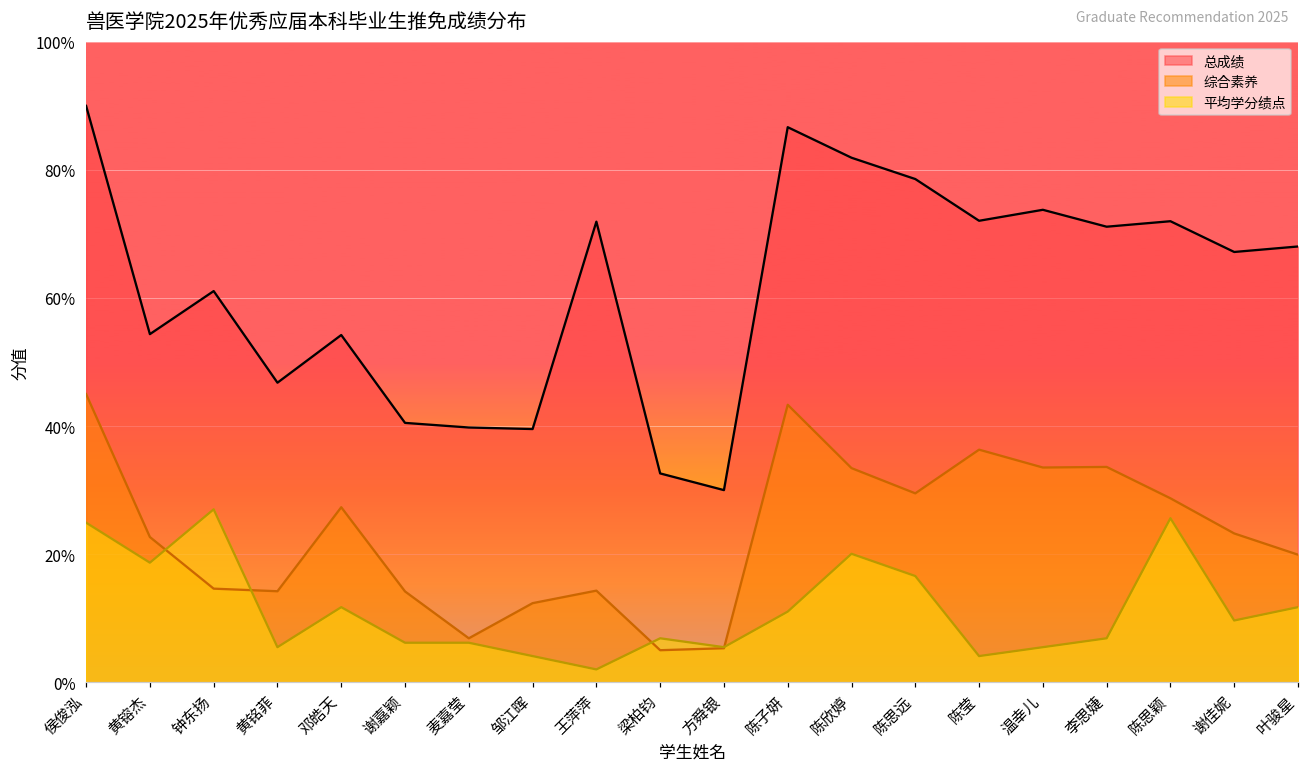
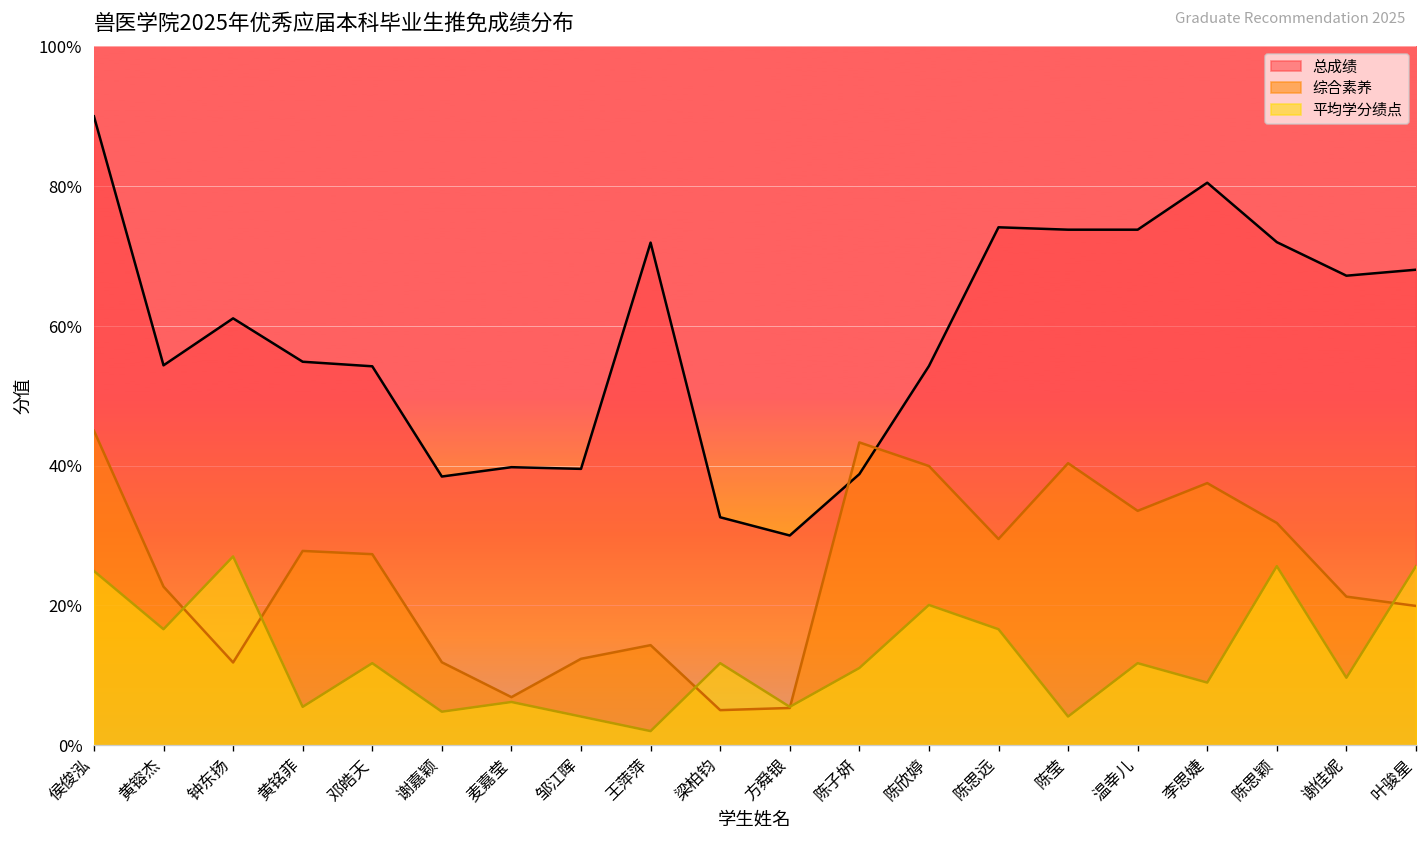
  {
    "总成绩": {
      "侯俊泓": "90%",
      "黄镕杰": "54%",
      "钟东扬": "61%",
-     "黄铭菲": "47%",
+     "黄铭菲": "55%",
      "邓皓天": "54%",
-     "谢嘉颖": "40%",
+     "谢嘉颖": "38%",
      "麦嘉莹": "40%",
      "邹江晖": "40%",
      "王萍萍": "72%",
      "梁柏钧": "33%",
      "方舜银": "30%",
-     "陈子妍": "87%",
-     "陈欣婷": "82%",
-     "陈思远": "79%",
-     "陈莹": "72%",
+     "陈子妍": "39%",
+     "陈欣婷": "54%",
+     "陈思远": "74%",
+     "陈莹": "74%",
      "温幸儿": "74%",
-     "李思婕": "71%",
+     "李思婕": "80%",
      "陈思颖": "72%",
      "谢佳妮": "67%",
      "叶骏星": "68%"
    },
    "综合素养": {
      "侯俊泓": "45%",
      "黄镕杰": "23%",
-     "钟东扬": "15%",
-     "黄铭菲": "14%",
+     "钟东扬": "12%",
+     "黄铭菲": "28%",
      "邓皓天": "27%",
-     "谢嘉颖": "14%",
+     "谢嘉颖": "12%",
      "麦嘉莹": "7%",
      "邹江晖": "12%",
      "王萍萍": "14%",
      "梁柏钧": "5%",
      "陈子妍": "43%",
-     "陈欣婷": "33%",
+     "陈欣婷": "40%",
      "陈思远": "29%",
-     "陈莹": "36%",
+     "陈莹": "40%",
      "温幸儿": "34%",
-     "李思婕": "34%",
-     "陈思颖": "29%",
-     "谢佳妮": "23%",
+     "李思婕": "37%",
+     "陈思颖": "32%",
+     "谢佳妮": "21%",
      "叶骏星": "20%"
    },
    "平均学分绩点": {
      "侯俊泓": "25%",
-     "黄镕杰": "19%",
+     "黄镕杰": "17%",
      "钟东扬": "27%",
      "黄铭菲": "5%",
      "邓皓天": "12%",
-     "谢嘉颖": "6%",
+     "谢嘉颖": "5%",
      "麦嘉莹": "6%",
      "邹江晖": "4%",
      "王萍萍": "2%",
-     "梁柏钧": "7%",
+     "梁柏钧": "12%",
      "陈子妍": "11%",
      "陈欣婷": "20%",
      "陈思远": "17%",
      "陈莹": "4%",
-     "温幸儿": "5%",
-     "李思婕": "7%",
+     "温幸儿": "12%",
+     "李思婕": "9%",
      "陈思颖": "26%",
      "谢佳妮": "10%",
-     "叶骏星": "12%"
+     "叶骏星": "26%"
    }
  }
